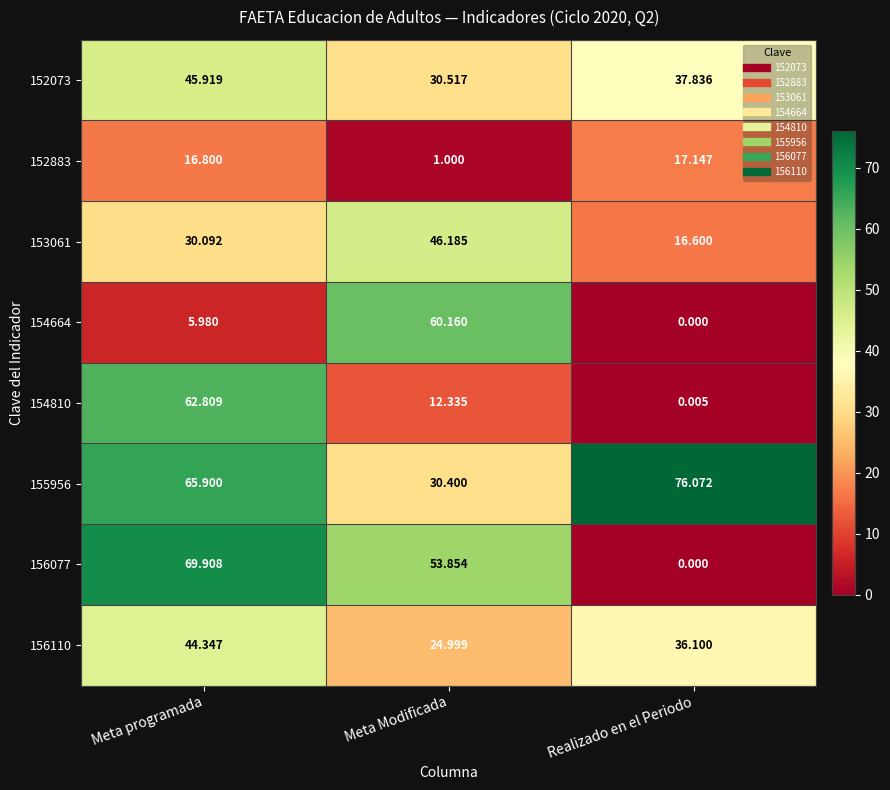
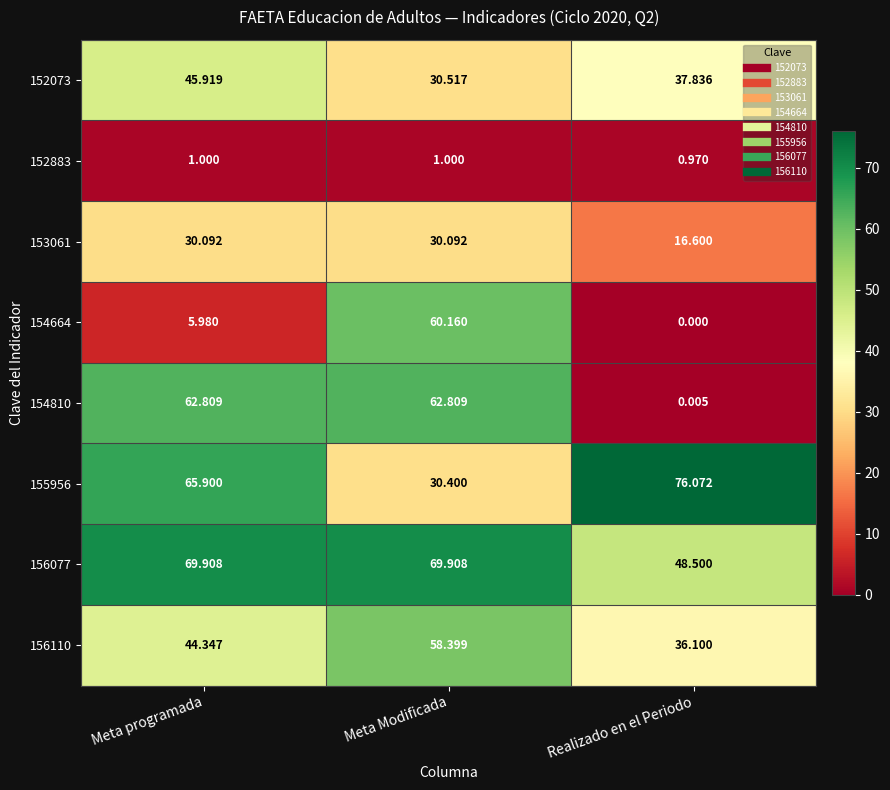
  {
    "152073": {
      "Meta programada": 45.919,
      "Meta Modificada": 30.517,
      "Realizado en el Periodo": 37.836
    },
    "152883": {
-     "Meta programada": 16.800,
+     "Meta programada": 1.000,
      "Meta Modificada": 1.000,
-     "Realizado en el Periodo": 17.147
+     "Realizado en el Periodo": 0.970
    },
    "153061": {
      "Meta programada": 30.092,
-     "Meta Modificada": 46.185,
+     "Meta Modificada": 30.092,
      "Realizado en el Periodo": 16.600
    },
    "154664": {
      "Meta programada": 5.980,
      "Meta Modificada": 60.160,
      "Realizado en el Periodo": 0.000
    },
    "154810": {
      "Meta programada": 62.809,
-     "Meta Modificada": 12.335,
+     "Meta Modificada": 62.809,
      "Realizado en el Periodo": 0.005
    },
    "155956": {
      "Meta programada": 65.900,
      "Meta Modificada": 30.400,
      "Realizado en el Periodo": 76.072
    },
    "156077": {
      "Meta programada": 69.908,
-     "Meta Modificada": 53.854,
-     "Realizado en el Periodo": 0.000
+     "Meta Modificada": 69.908,
+     "Realizado en el Periodo": 48.500
    },
    "156110": {
      "Meta programada": 44.347,
-     "Meta Modificada": 24.999,
+     "Meta Modificada": 58.399,
      "Realizado en el Periodo": 36.100
    }
  }
